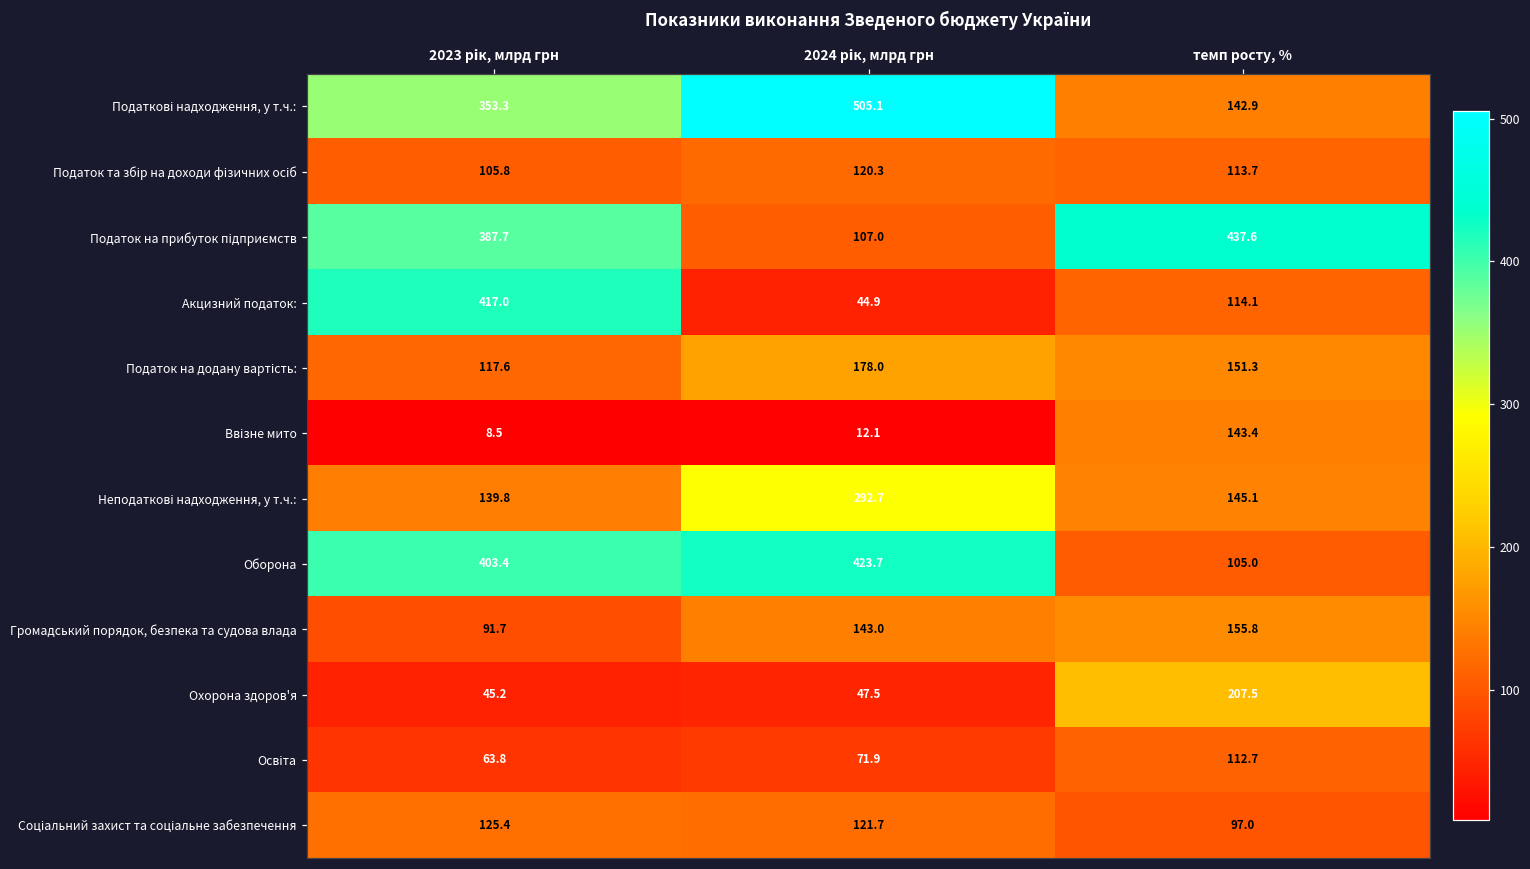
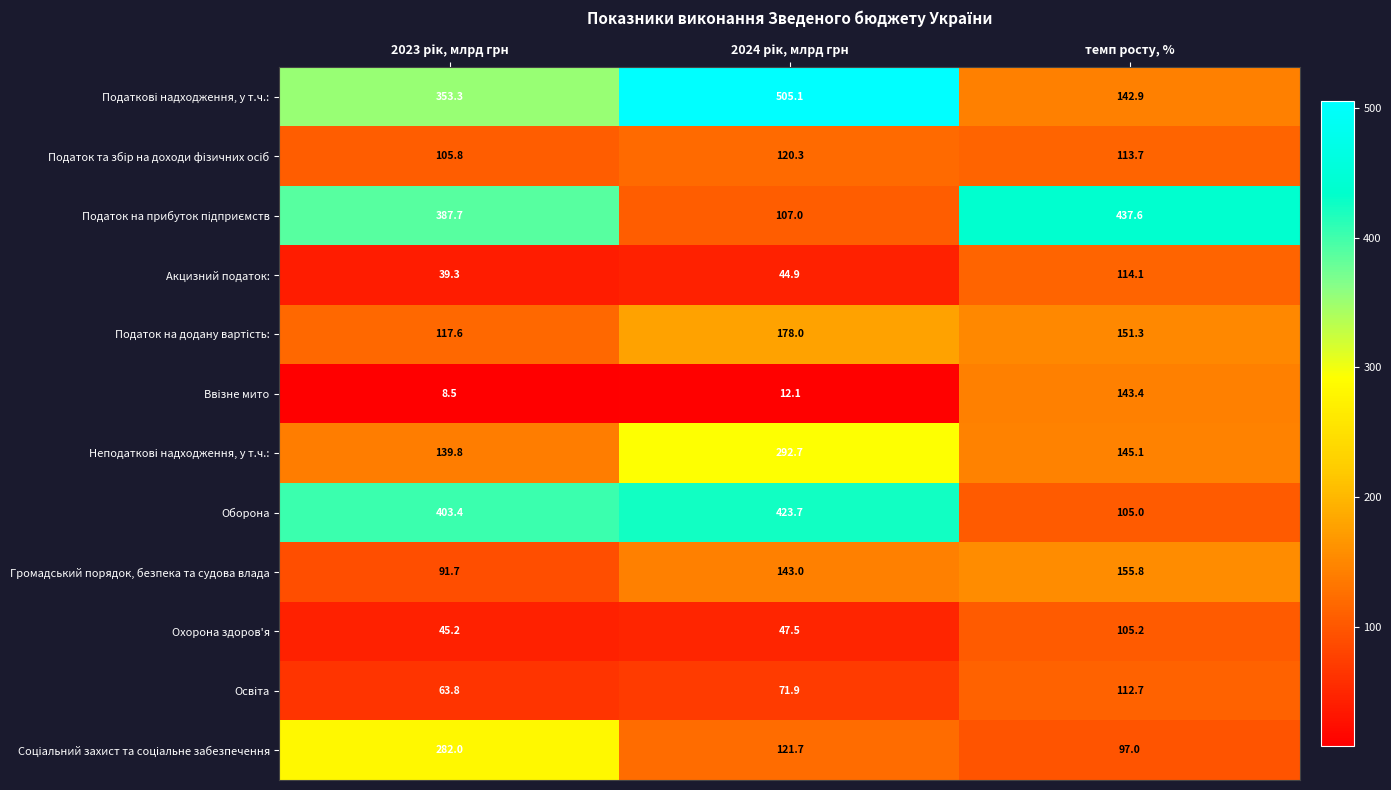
  {
    "Податкові надходження, у т.ч.:": {
      "2023 рік, млрд грн": 353.3,
      "2024 рік, млрд грн": 505.1,
      "темп росту, %": 142.9
    },
    "Податок та збір на доходи фізичних осіб": {
      "2023 рік, млрд грн": 105.8,
      "2024 рік, млрд грн": 120.3,
      "темп росту, %": 113.7
    },
    "Податок на прибуток підприємств": {
      "2023 рік, млрд грн": 387.7,
      "2024 рік, млрд грн": 107.0,
      "темп росту, %": 437.6
    },
    "Акцизний податок:": {
-     "2023 рік, млрд грн": 417.0,
+     "2023 рік, млрд грн": 39.3,
      "2024 рік, млрд грн": 44.9,
      "темп росту, %": 114.1
    },
    "Податок на додану вартість:": {
      "2023 рік, млрд грн": 117.6,
      "2024 рік, млрд грн": 178.0,
      "темп росту, %": 151.3
    },
    "Ввізне мито": {
      "2023 рік, млрд грн": 8.5,
      "2024 рік, млрд грн": 12.1,
      "темп росту, %": 143.4
    },
    "Неподаткові надходження, у т.ч.:": {
      "2023 рік, млрд грн": 139.8,
      "2024 рік, млрд грн": 292.7,
      "темп росту, %": 145.1
    },
    "Оборона": {
      "2023 рік, млрд грн": 403.4,
      "2024 рік, млрд грн": 423.7,
      "темп росту, %": 105.0
    },
    "Громадський порядок, безпека та судова влада": {
      "2023 рік, млрд грн": 91.7,
      "2024 рік, млрд грн": 143.0,
      "темп росту, %": 155.8
    },
    "Охорона здоров'я": {
      "2023 рік, млрд грн": 45.2,
      "2024 рік, млрд грн": 47.5,
-     "темп росту, %": 207.5
+     "темп росту, %": 105.2
    },
    "Освіта": {
      "2023 рік, млрд грн": 63.8,
      "2024 рік, млрд грн": 71.9,
      "темп росту, %": 112.7
    },
    "Соціальний захист та соціальне забезпечення": {
-     "2023 рік, млрд грн": 125.4,
+     "2023 рік, млрд грн": 282.0,
      "2024 рік, млрд грн": 121.7,
      "темп росту, %": 97.0
    }
  }
